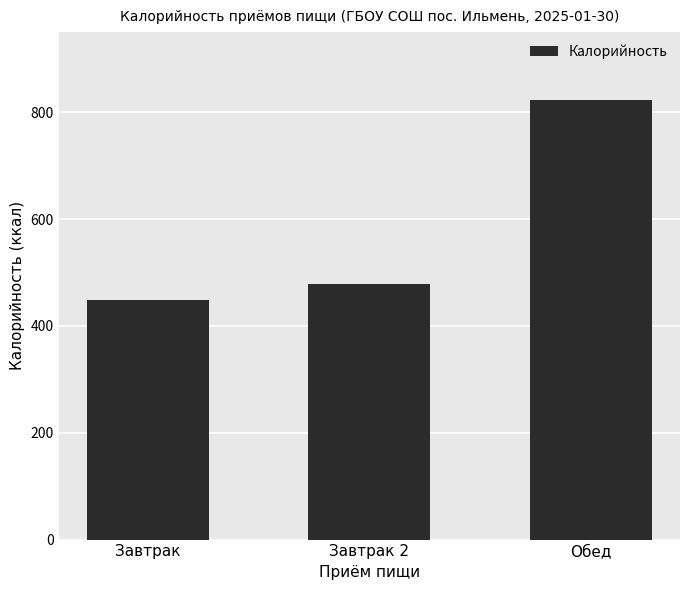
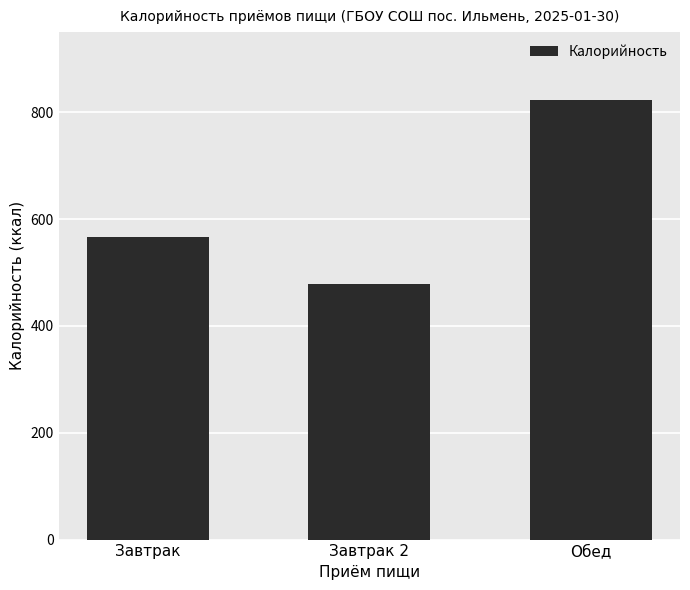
  {
-   "Завтрак": 450,
+   "Завтрак": 570,
    "Завтрак 2": 480,
    "Обед": 820
  }
